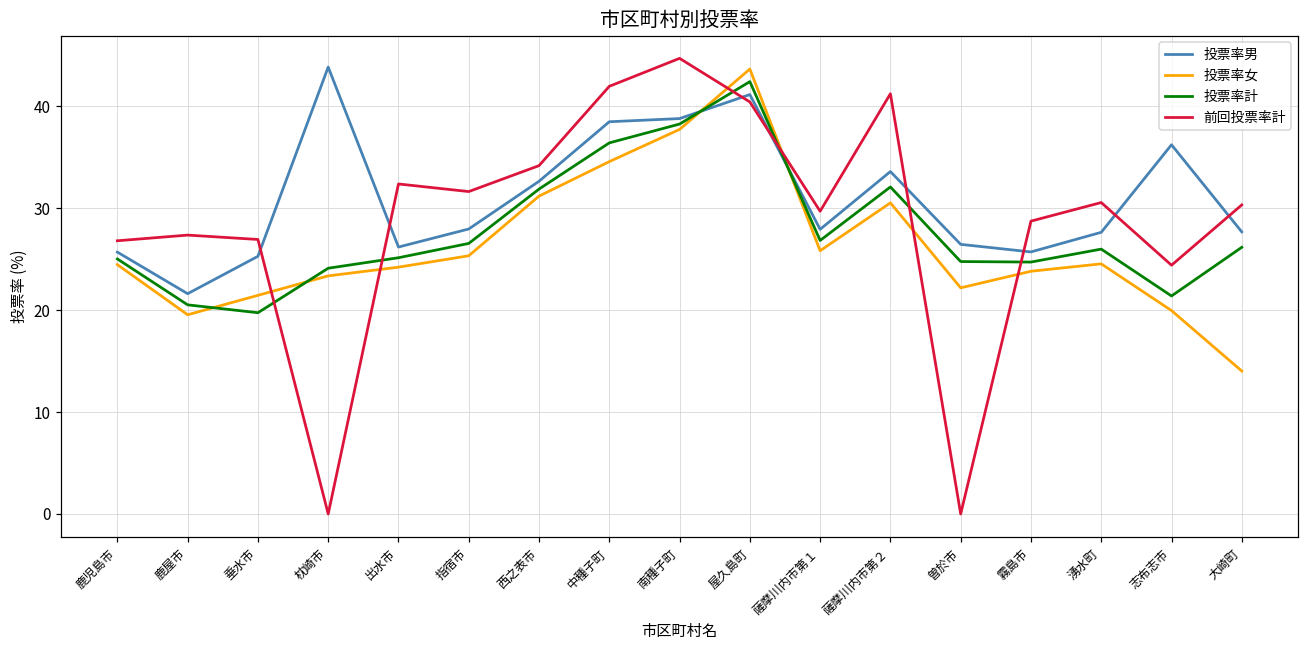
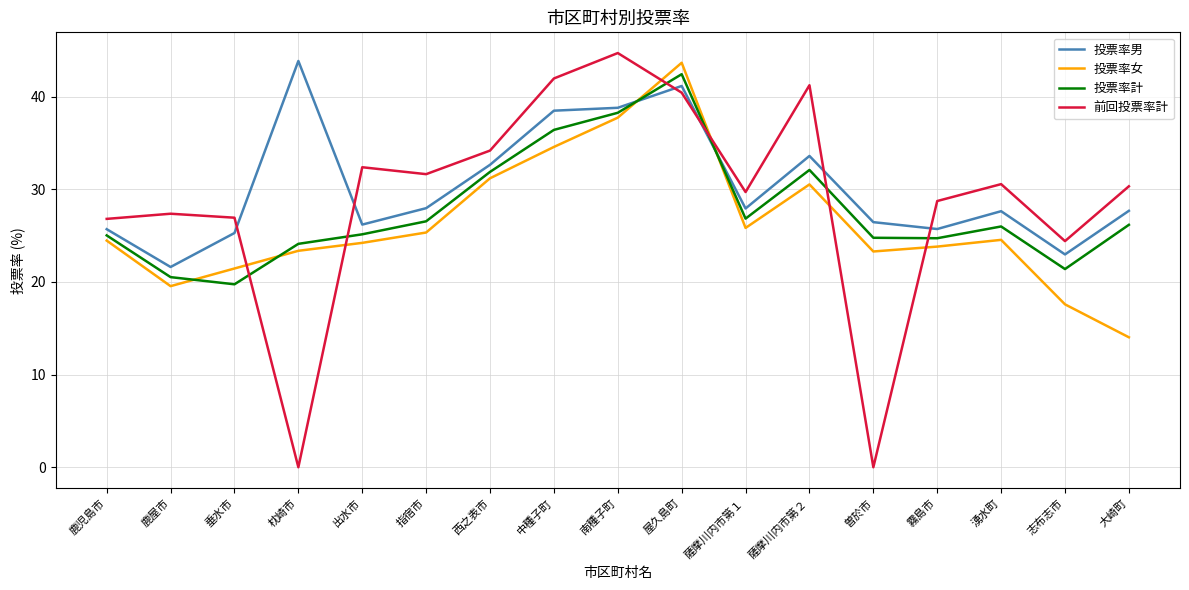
  {
    "投票率男": {
      "鹿児島市": 26,
      "鹿屋市": 22,
      "垂水市": 25,
      "枕崎市": 44,
      "出水市": 26,
      "指宿市": 28,
      "西之表市": 33,
      "中種子町": 38,
      "南種子町": 39,
      "屋久島町": 41,
      "薩摩川内市第１": 28,
      "薩摩川内市第２": 34,
      "曽於市": 26,
      "霧島市": 26,
      "湧水町": 28,
-     "志布志市": 36,
+     "志布志市": 23,
      "大崎町": 28
    },
    "投票率女": {
      "鹿児島市": 24,
      "鹿屋市": 20,
      "垂水市": 21,
      "枕崎市": 23,
      "出水市": 24,
      "指宿市": 25,
      "西之表市": 31,
      "中種子町": 35,
      "南種子町": 38,
      "屋久島町": 44,
      "薩摩川内市第１": 26,
      "薩摩川内市第２": 31,
-     "曽於市": 22,
+     "曽於市": 23,
      "霧島市": 24,
      "湧水町": 25,
-     "志布志市": 20,
+     "志布志市": 18,
      "大崎町": 14
    },
    "投票率計": {
      "鹿児島市": 25,
      "鹿屋市": 21,
      "垂水市": 20,
      "枕崎市": 24,
      "出水市": 25,
      "指宿市": 27,
      "西之表市": 32,
      "中種子町": 36,
      "南種子町": 38,
      "屋久島町": 42,
      "薩摩川内市第１": 27,
      "薩摩川内市第２": 32,
      "曽於市": 25,
      "霧島市": 25,
      "湧水町": 26,
      "志布志市": 21,
      "大崎町": 26
    },
    "前回投票率計": {
      "鹿児島市": 27,
      "鹿屋市": 27,
      "垂水市": 27,
      "枕崎市": 0,
      "出水市": 32,
      "指宿市": 32,
      "西之表市": 34,
      "中種子町": 42,
      "南種子町": 45,
      "屋久島町": 40,
      "薩摩川内市第１": 30,
      "薩摩川内市第２": 41,
      "曽於市": 0,
      "霧島市": 29,
      "湧水町": 31,
      "志布志市": 24,
      "大崎町": 30
    }
  }
